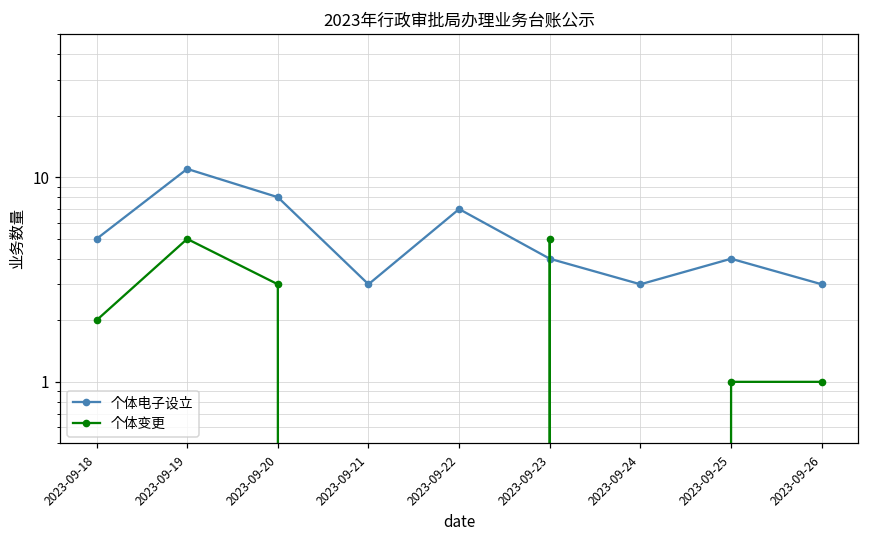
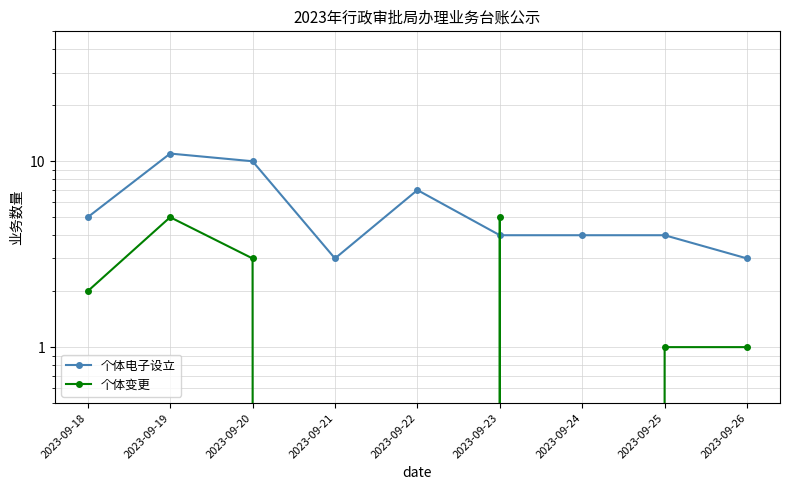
  {
    "个体电子设立": {
      "2023-09-18": 5,
      "2023-09-19": 11,
-     "2023-09-20": 8,
+     "2023-09-20": 10,
      "2023-09-21": 3,
      "2023-09-22": 7,
      "2023-09-23": 4,
-     "2023-09-24": 3,
+     "2023-09-24": 4,
      "2023-09-25": 4,
      "2023-09-26": 3
    },
    "个体变更": {
      "2023-09-18": 2,
      "2023-09-19": 5,
      "2023-09-20": 3,
      "2023-09-23": 5,
      "2023-09-25": 1,
      "2023-09-26": 1
    }
  }
